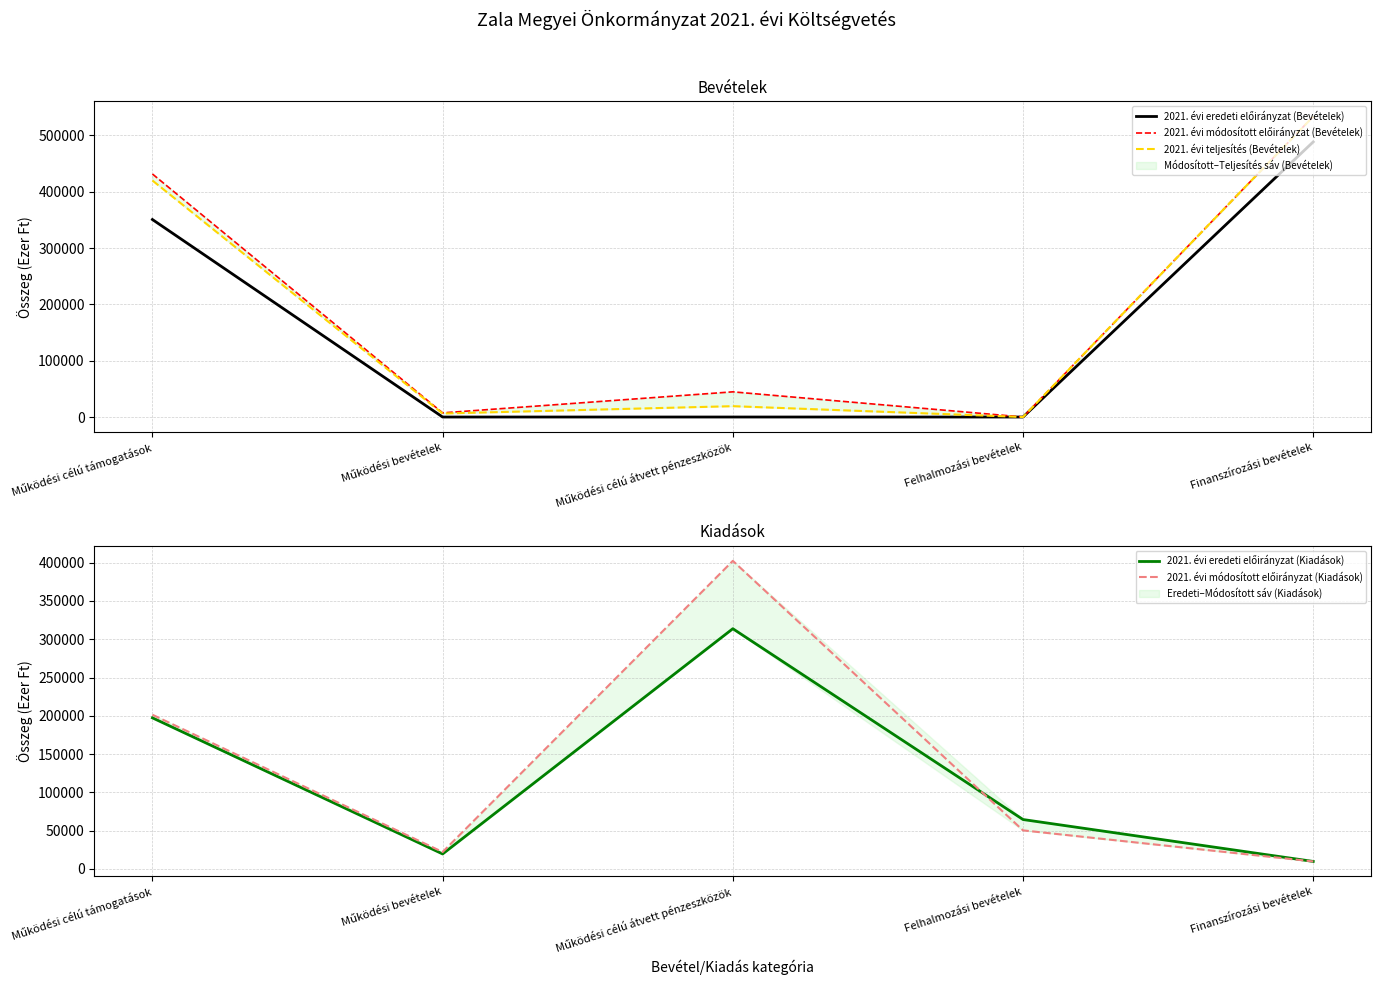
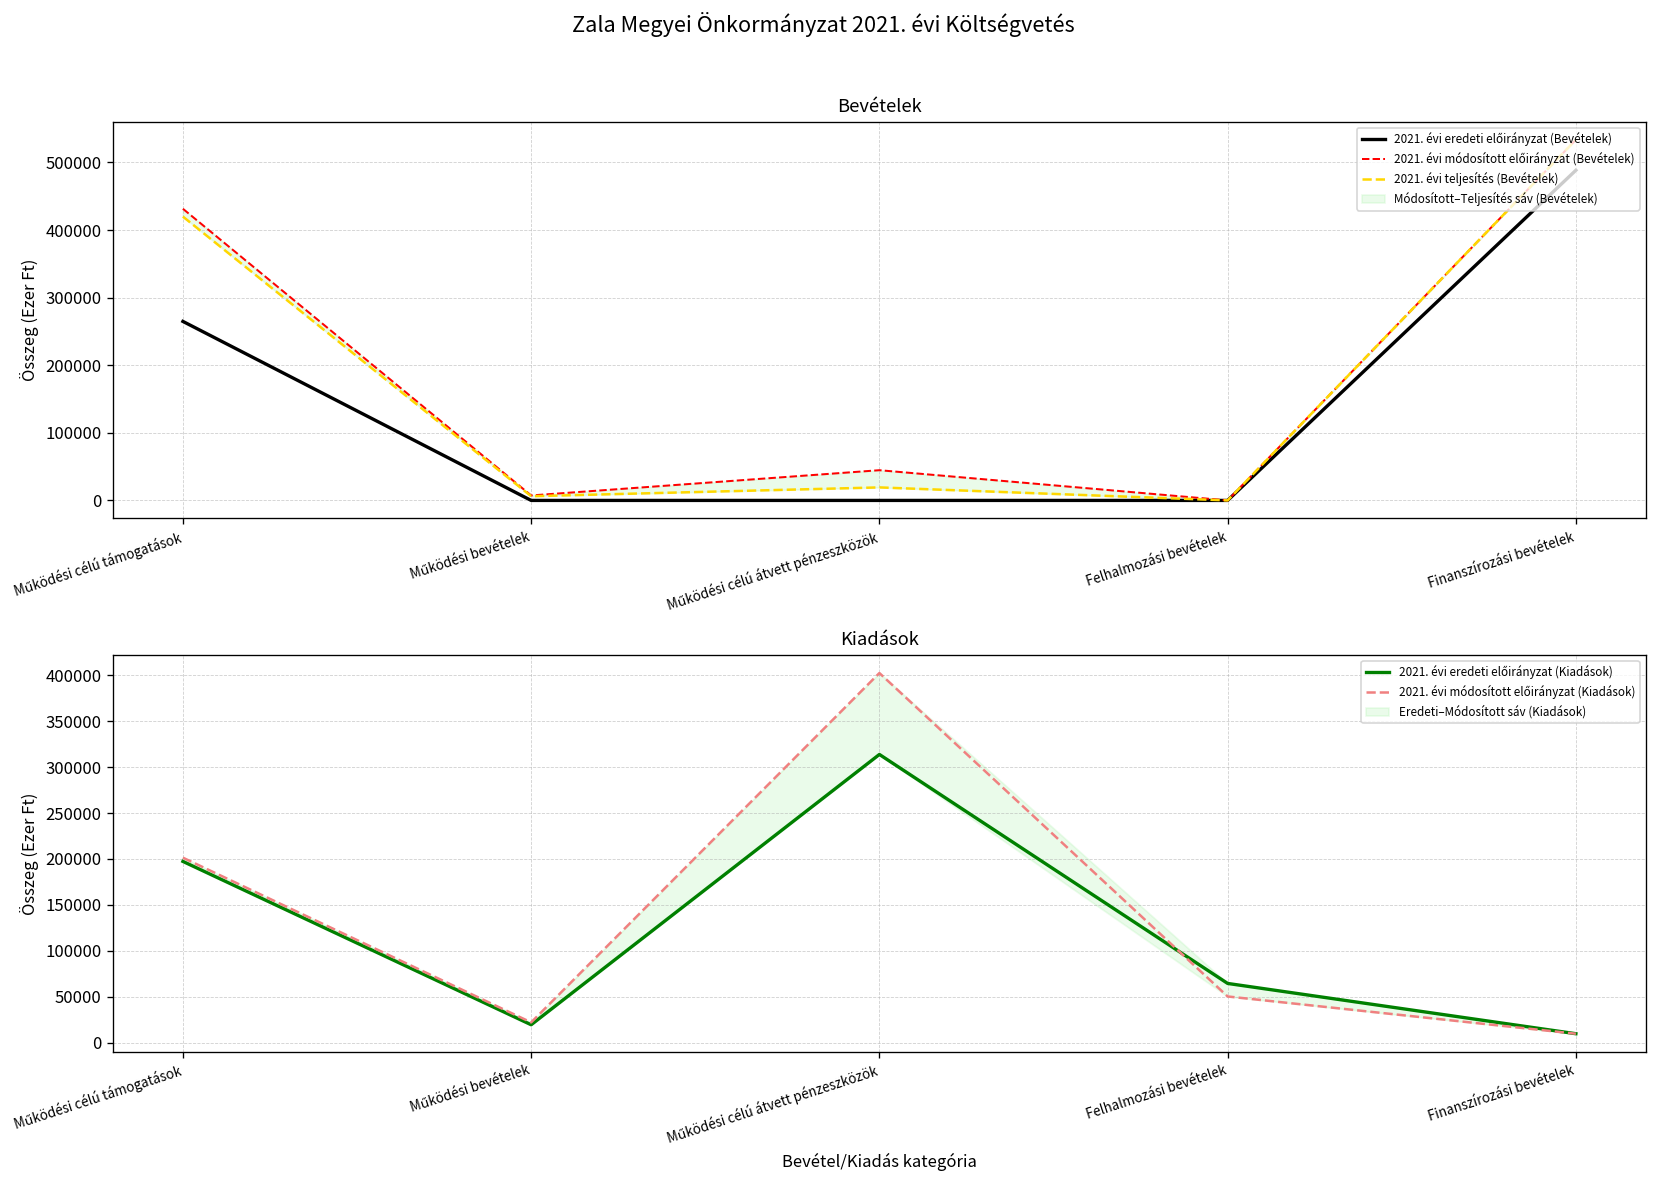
  {
    "Bevételek": {
      "2021. évi eredeti előirányzat (Bevételek)": {
-       "Működési célú támogatások": 350000,
+       "Működési célú támogatások": 260000,
        "Működési bevételek": 0,
        "Működési célú átvett pénzeszközök": 0
      },
      "Módosított–Teljesítés sáv (Bevételek)": {
        "Működési célú támogatások": 430000,
        "Működési célú átvett pénzeszközök": 40000
      },
      "2021. évi teljesítés (Bevételek)": {
        "Működési célú támogatások": 420000,
        "Működési célú átvett pénzeszközök": 20000
      }
    },
    "Kiadások": {
      "2021. évi eredeti előirányzat (Kiadások)": {
        "Működési célú támogatások": 200000,
        "Működési célú átvett pénzeszközök": 310000
      },
      "2021. évi módosított előirányzat (Kiadások)": {
        "Felhalmozási bevételek": 50000
      }
    }
  }
